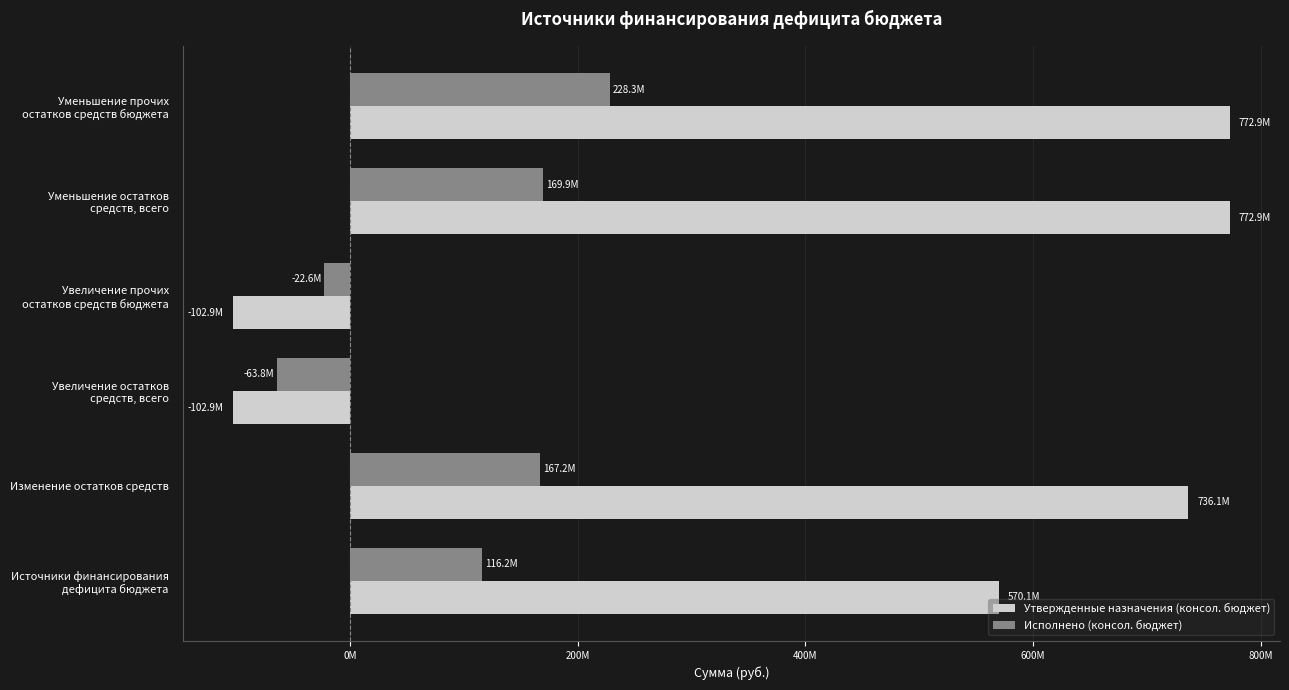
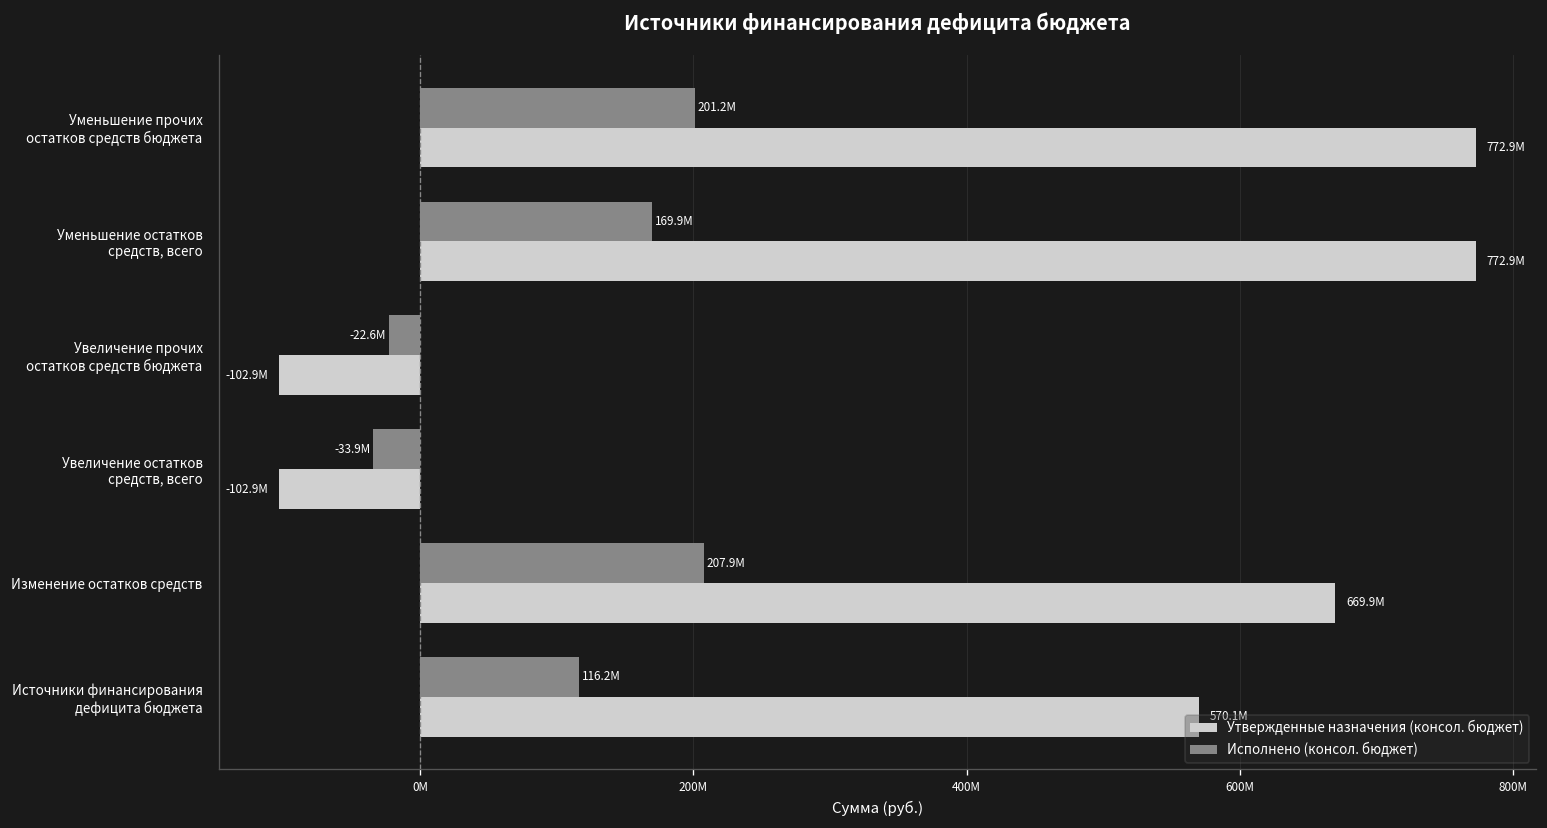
  {
    "Утвержденные назначения (консол. бюджет)": {
      "Уменьшение прочих остатков средств бюджета": "772.9M",
      "Уменьшение остатков средств, всего": "772.9M",
      "Увеличение прочих остатков средств бюджета": "-102.9M",
      "Увеличение остатков средств, всего": "-102.9M",
-     "Изменение остатков средств": "736.1M"
+     "Изменение остатков средств": "669.9M"
    },
    "Исполнено (консол. бюджет)": {
-     "Уменьшение прочих остатков средств бюджета": "228.3M",
+     "Уменьшение прочих остатков средств бюджета": "201.2M",
      "Уменьшение остатков средств, всего": "169.9M",
      "Увеличение прочих остатков средств бюджета": "-22.6M",
-     "Увеличение остатков средств, всего": "-63.8M",
-     "Изменение остатков средств": "167.2M",
+     "Увеличение остатков средств, всего": "-33.9M",
+     "Изменение остатков средств": "207.9M",
      "Источники финансирования дефицита бюджета": "116.2M"
    }
  }
